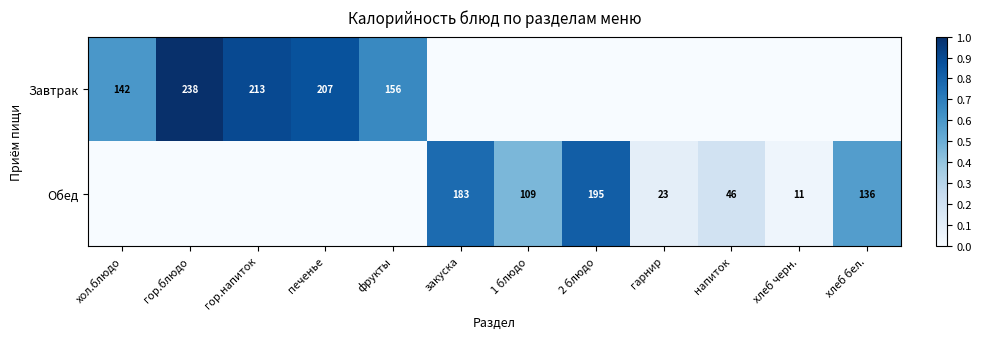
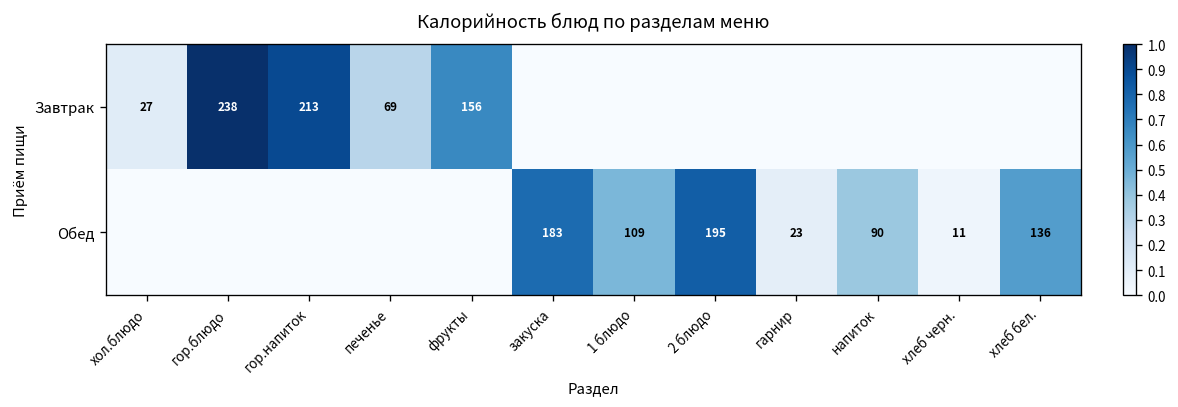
  {
    "Завтрак": {
-     "хол.блюдо": 142,
+     "хол.блюдо": 27,
      "гор.блюдо": 238,
      "гор.напиток": 213,
-     "печенье": 207,
+     "печенье": 69,
      "фрукты": 156
    },
    "Обед": {
      "закуска": 183,
      "1 блюдо": 109,
      "2 блюдо": 195,
      "гарнир": 23,
-     "напиток": 46,
+     "напиток": 90,
      "хлеб черн.": 11,
      "хлеб бел.": 136
    }
  }
